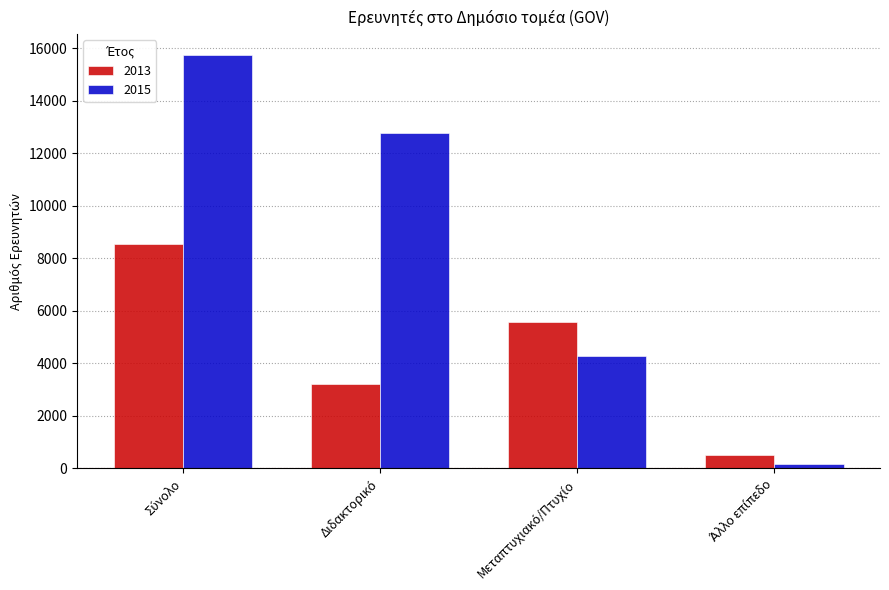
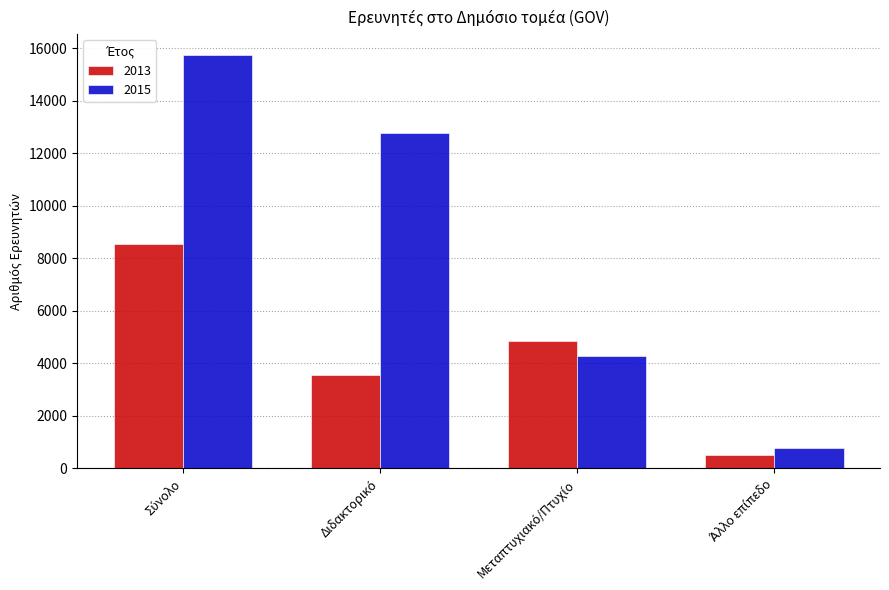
  {
    "2013": {
      "Σύνολο": 8600,
-     "Διδακτορικό": 3200,
-     "Μεταπτυχιακό/Πτυχίο": 5600,
+     "Διδακτορικό": 3600,
+     "Μεταπτυχιακό/Πτυχίο": 4800,
      "Άλλο επίπεδο": 500
    },
    "2015": {
      "Σύνολο": 15800,
      "Διδακτορικό": 12800,
      "Μεταπτυχιακό/Πτυχίο": 4300,
-     "Άλλο επίπεδο": 200
+     "Άλλο επίπεδο": 800
    }
  }
